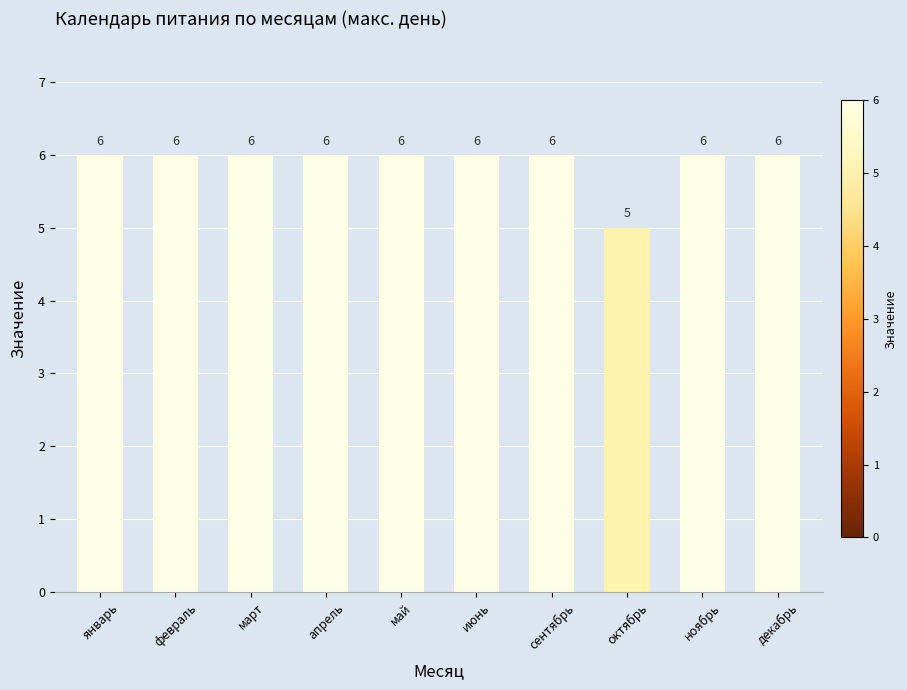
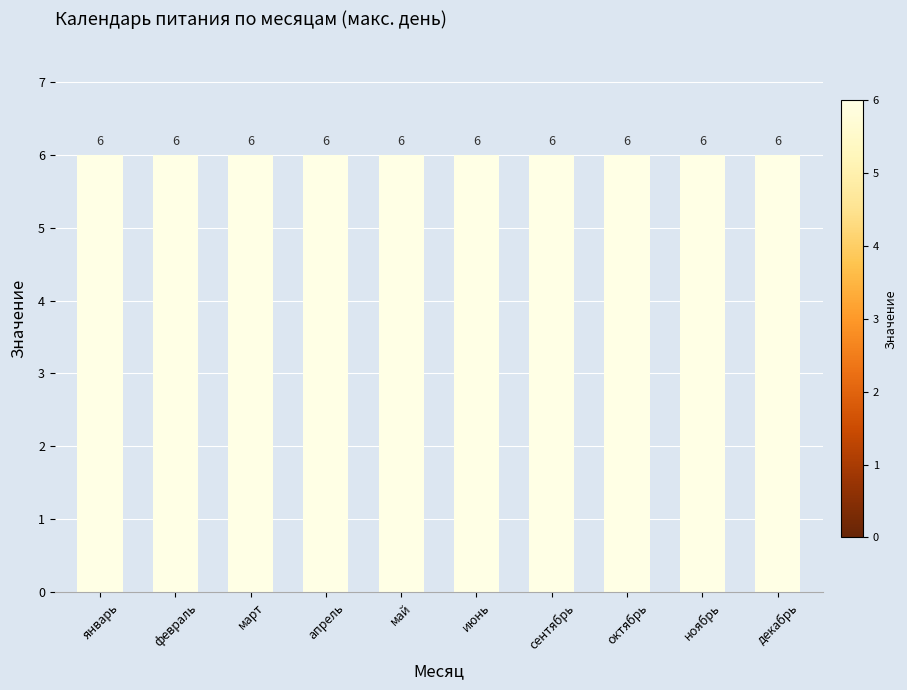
  {
    "январь": 6,
    "февраль": 6,
    "март": 6,
    "апрель": 6,
    "май": 6,
    "июнь": 6,
    "сентябрь": 6,
-   "октябрь": 5,
+   "октябрь": 6,
    "ноябрь": 6,
    "декабрь": 6
  }
